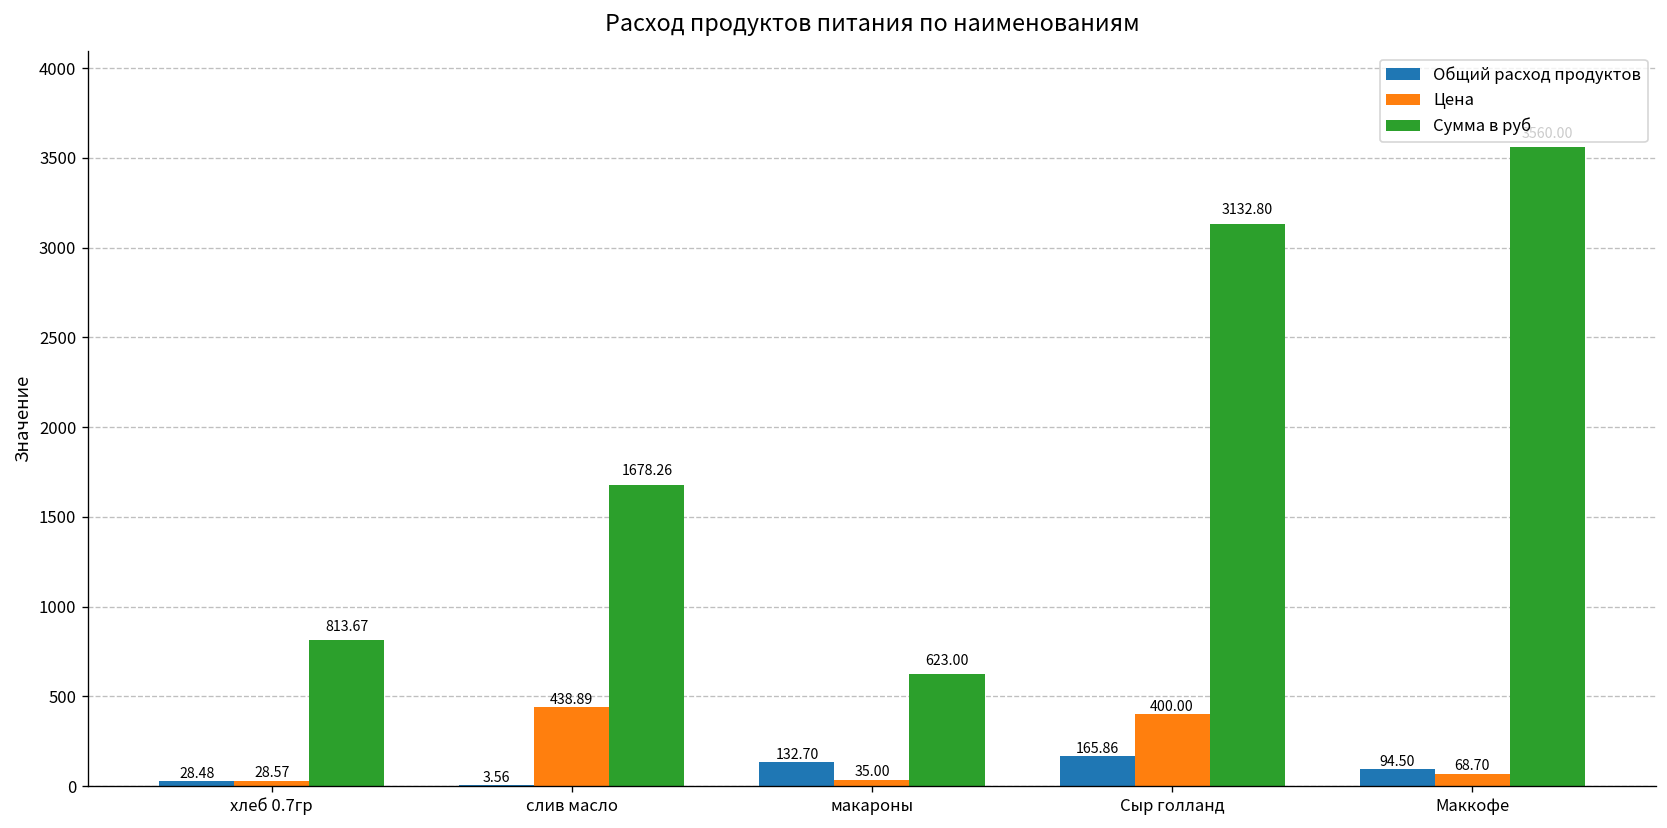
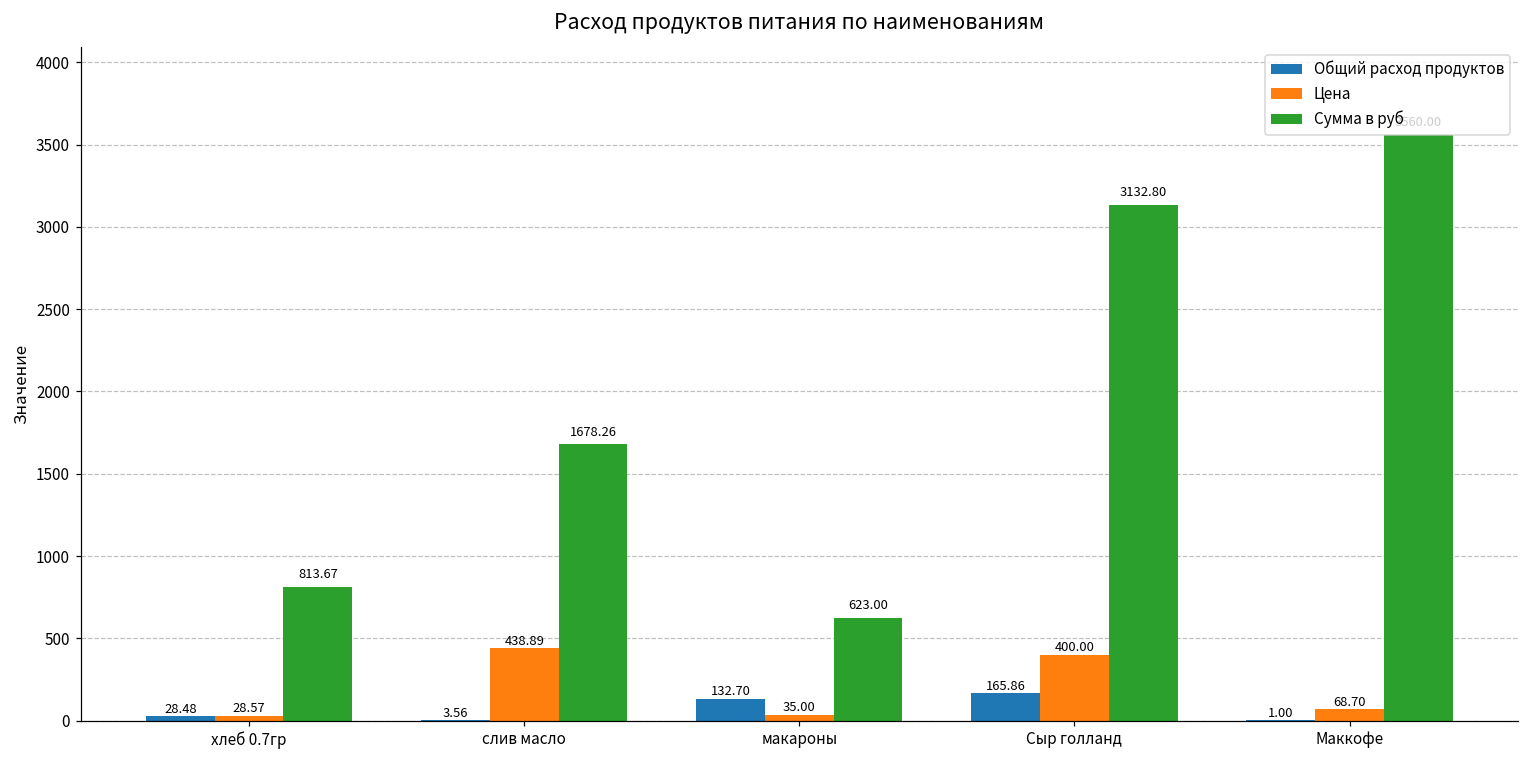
  {
    "Общий расход продуктов": {
      "хлеб 0.7гр": 28.48,
      "слив масло": 3.56,
      "макароны": 132.70,
      "Сыр голланд": 165.86,
-     "Маккофе": 94.50
+     "Маккофе": 1.00
    },
    "Цена": {
      "хлеб 0.7гр": 28.57,
      "слив масло": 438.89,
      "макароны": 35.00,
      "Сыр голланд": 400.00,
      "Маккофе": 68.70
    },
    "Сумма в руб": {
      "хлеб 0.7гр": 813.67,
      "слив масло": 1678.26,
      "макароны": 623.00,
      "Сыр голланд": 3132.80
    }
  }
